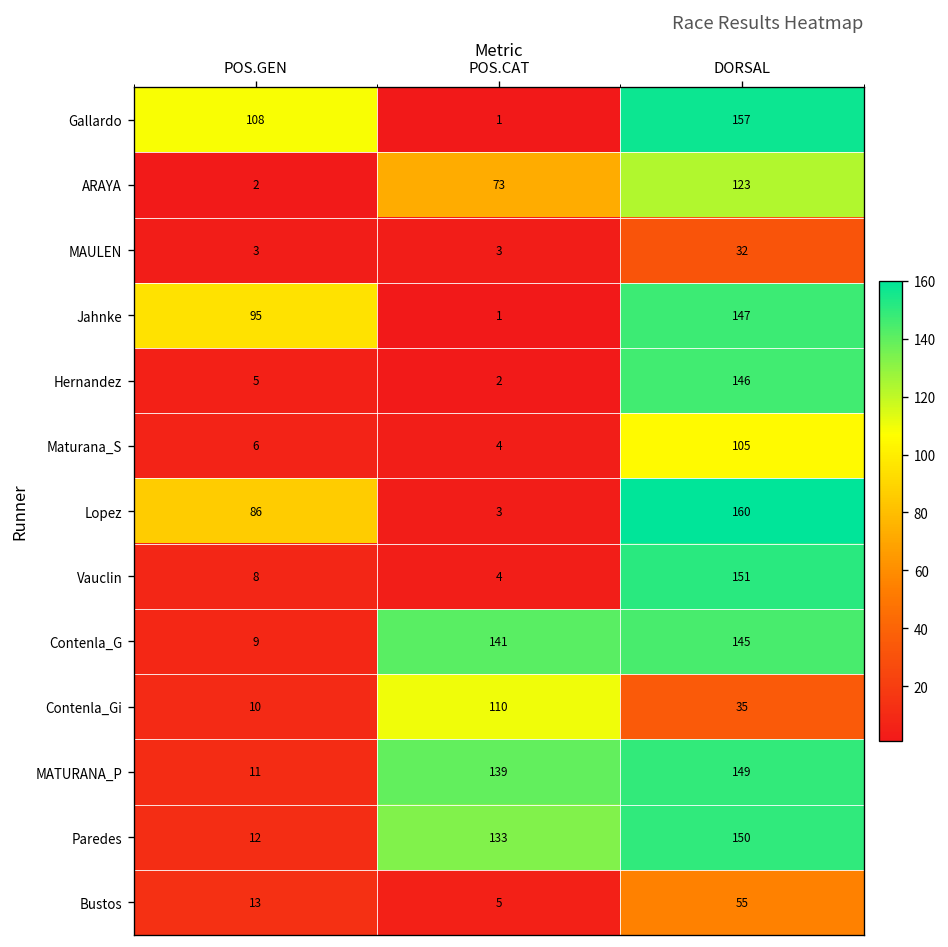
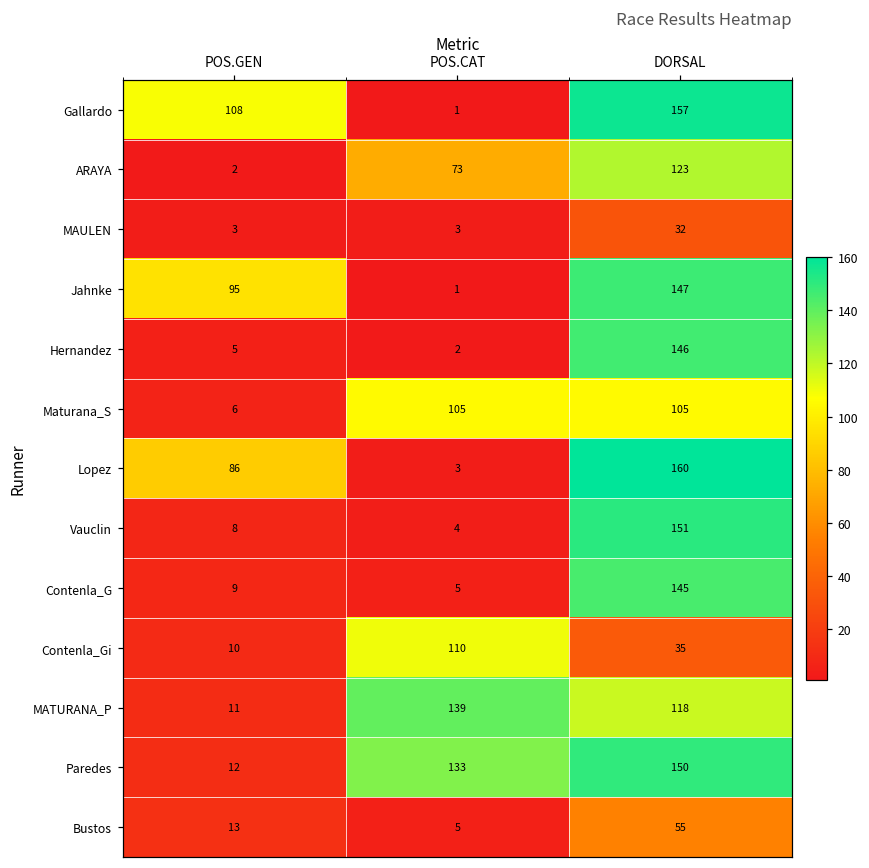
  {
    "Gallardo": {
      "POS.GEN": 108,
      "POS.CAT": 1,
      "DORSAL": 157
    },
    "ARAYA": {
      "POS.GEN": 2,
      "POS.CAT": 73,
      "DORSAL": 123
    },
    "MAULEN": {
      "POS.GEN": 3,
      "POS.CAT": 3,
      "DORSAL": 32
    },
    "Jahnke": {
      "POS.GEN": 95,
      "POS.CAT": 1,
      "DORSAL": 147
    },
    "Hernandez": {
      "POS.GEN": 5,
      "POS.CAT": 2,
      "DORSAL": 146
    },
    "Maturana_S": {
      "POS.GEN": 6,
-     "POS.CAT": 4,
+     "POS.CAT": 105,
      "DORSAL": 105
    },
    "Lopez": {
      "POS.GEN": 86,
      "POS.CAT": 3,
      "DORSAL": 160
    },
    "Vauclin": {
      "POS.GEN": 8,
      "POS.CAT": 4,
      "DORSAL": 151
    },
    "Contenla_G": {
      "POS.GEN": 9,
-     "POS.CAT": 141,
+     "POS.CAT": 5,
      "DORSAL": 145
    },
    "Contenla_Gi": {
      "POS.GEN": 10,
      "POS.CAT": 110,
      "DORSAL": 35
    },
    "MATURANA_P": {
      "POS.GEN": 11,
      "POS.CAT": 139,
-     "DORSAL": 149
+     "DORSAL": 118
    },
    "Paredes": {
      "POS.GEN": 12,
      "POS.CAT": 133,
      "DORSAL": 150
    },
    "Bustos": {
      "POS.GEN": 13,
      "POS.CAT": 5,
      "DORSAL": 55
    }
  }
